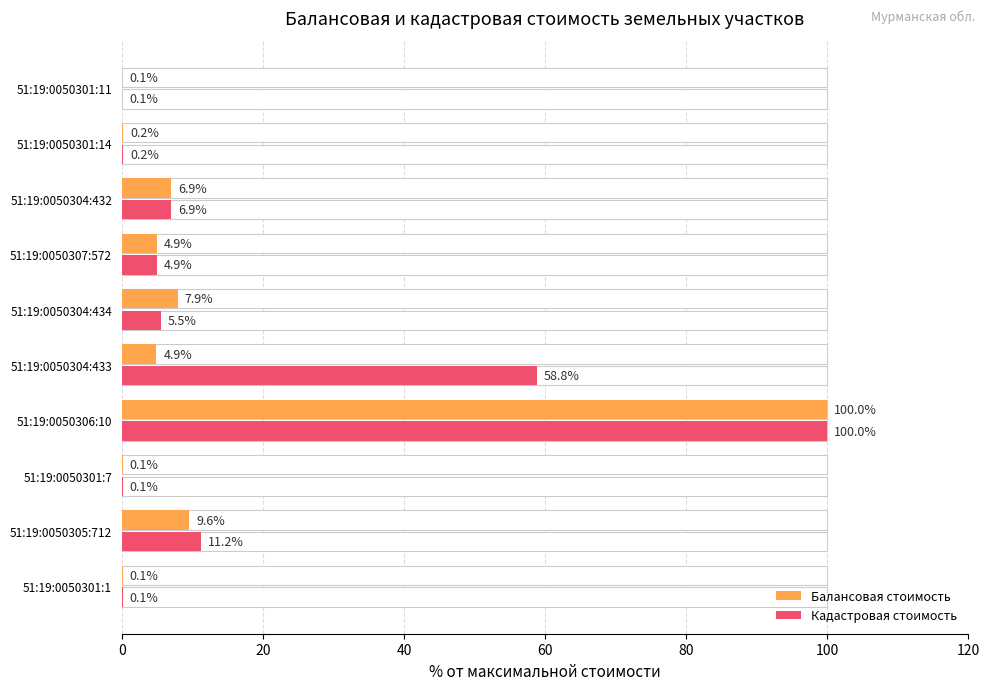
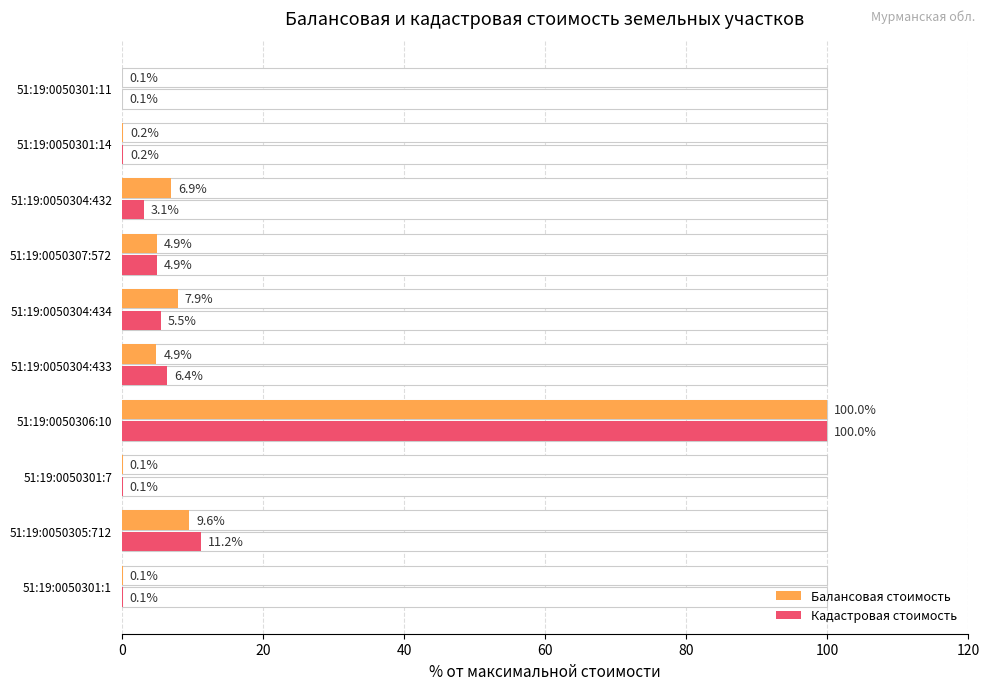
  {
    "Балансовая стоимость": {
      "51:19:0050301:14": "0.2%",
      "51:19:0050306:10": "100.0%"
    },
    "Кадастровая стоимость": {
      "51:19:0050301:14": "0.2%",
-     "51:19:0050304:432": "6.9%",
-     "51:19:0050304:433": "58.8%",
+     "51:19:0050304:432": "3.1%",
+     "51:19:0050304:433": "6.4%",
      "51:19:0050306:10": "100.0%"
    }
  }
